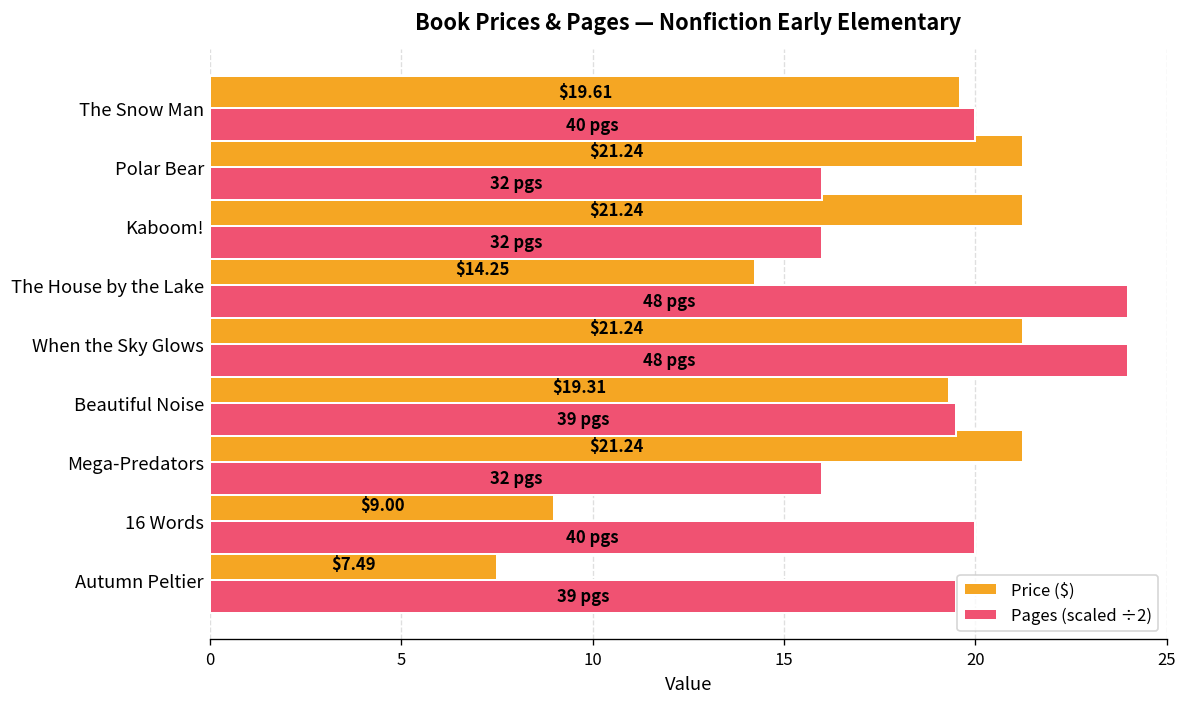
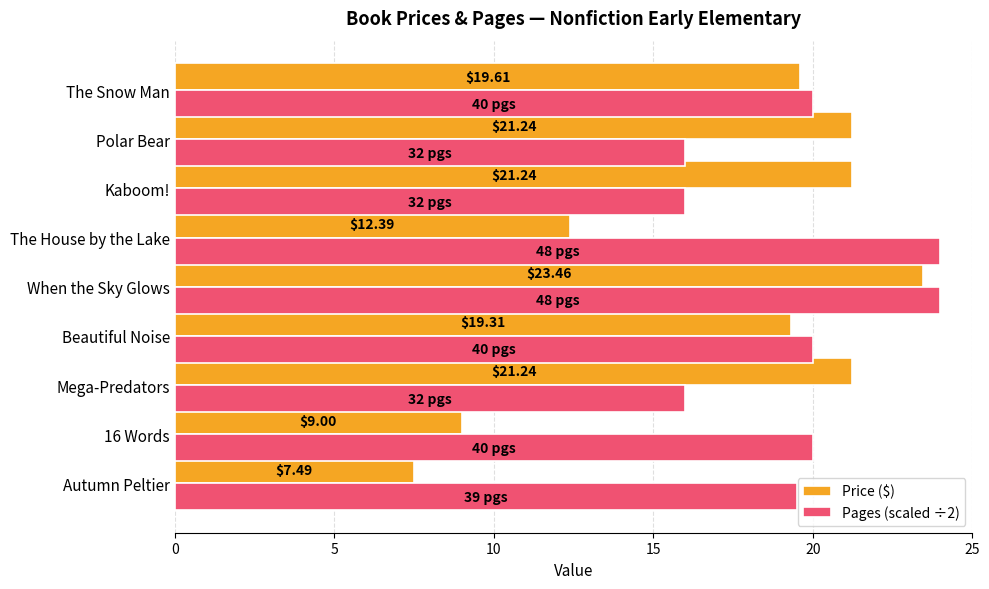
  {
    "Price ($)": {
      "The Snow Man": "$19.61",
      "Polar Bear": "$21.24",
      "Kaboom!": "$21.24",
-     "The House by the Lake": "$14.25",
-     "When the Sky Glows": "$21.24",
+     "The House by the Lake": "$12.39",
+     "When the Sky Glows": "$23.46",
      "Beautiful Noise": "$19.31",
      "Mega-Predators": "$21.24",
      "16 Words": "$9.00",
      "Autumn Peltier": "$7.49"
    },
    "Pages (scaled ÷2)": {
-     "Beautiful Noise": "39"
+     "Beautiful Noise": "40"
    }
  }
